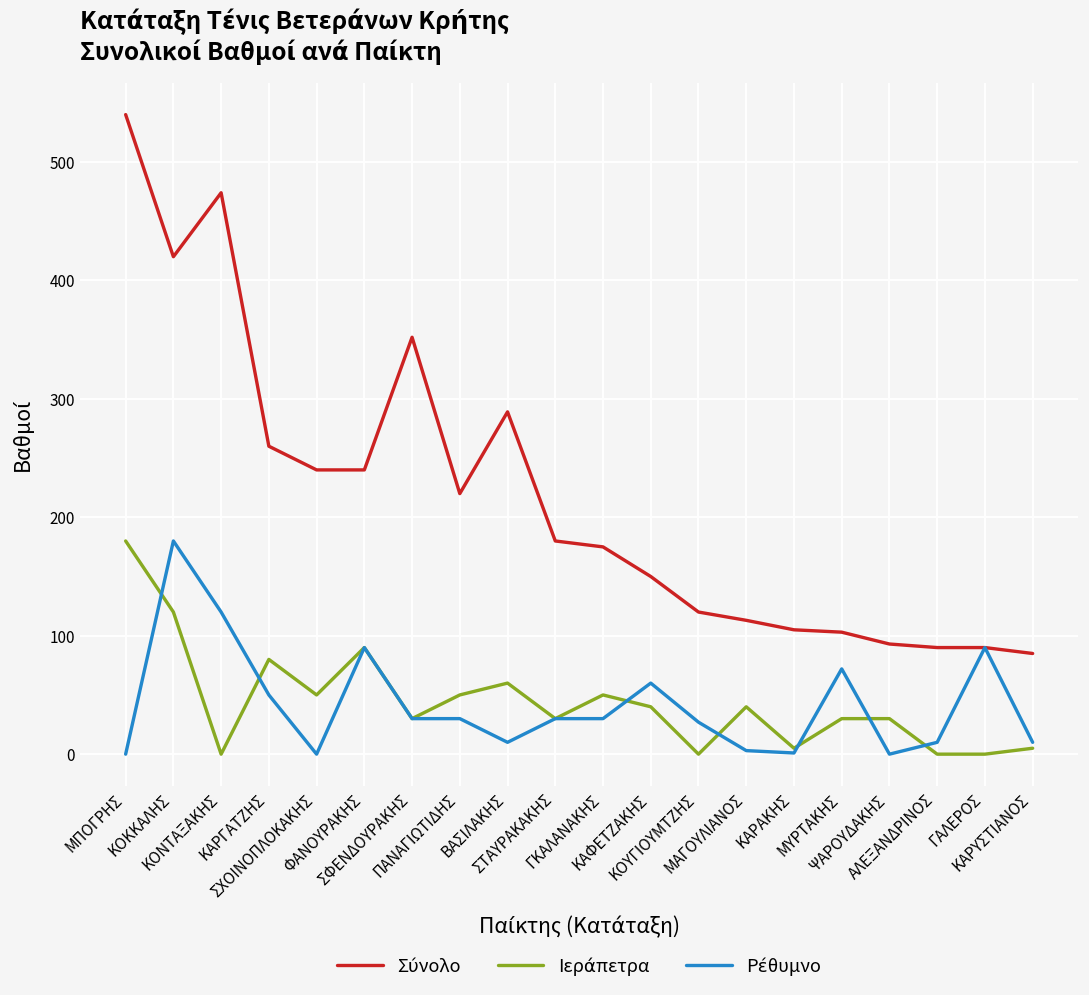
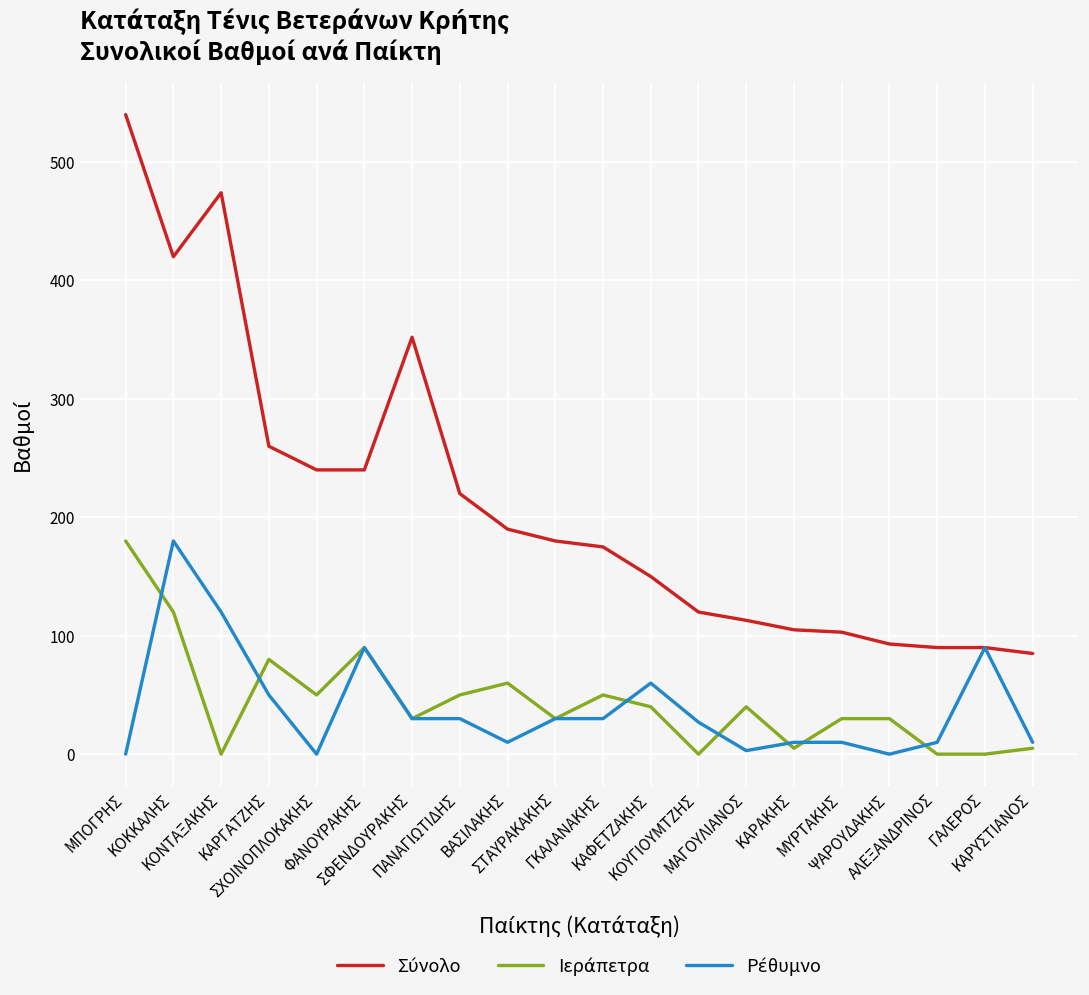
  {
    "Σύνολο": {
      "ΜΠΟΓΡΗΣ": 540,
      "ΚΟΚΚΑΛΗΣ": 420,
      "ΚΟΝΤΑΞΑΚΗΣ": 474,
      "ΚΑΡΓΑΤΖΗΣ": 260,
      "ΣΧΟΙΝΟΠΛΟΚΑΚΗΣ": 240,
      "ΦΑΝΟΥΡΑΚΗΣ": 240,
      "ΣΦΕΝΔΟΥΡΑΚΗΣ": 352,
      "ΠΑΝΑΓΙΩΤΙΔΗΣ": 220,
-     "ΒΑΣΙΛΑΚΗΣ": 289,
+     "ΒΑΣΙΛΑΚΗΣ": 190,
      "ΣΤΑΥΡΑΚΑΚΗΣ": 180,
      "ΓΚΑΛΑΝΑΚΗΣ": 175,
      "ΚΑΦΕΤΖΑΚΗΣ": 150,
      "ΚΟΥΓΙΟΥΜΤΖΗΣ": 120,
      "ΜΑΓΟΥΛΙΑΝΟΣ": 113,
      "ΚΑΡΑΚΗΣ": 105,
      "ΜΥΡΤΑΚΗΣ": 103,
      "ΨΑΡΟΥΔΑΚΗΣ": 93,
      "ΑΛΕΞΑΝΔΡΙΝΟΣ": 90,
      "ΚΑΡΥΣΤΙΑΝΟΣ": 85
    },
    "Ιεράπετρα": {
      "ΜΠΟΓΡΗΣ": 180,
      "ΚΟΚΚΑΛΗΣ": 120,
      "ΚΟΝΤΑΞΑΚΗΣ": 0,
      "ΚΑΡΓΑΤΖΗΣ": 80,
      "ΣΧΟΙΝΟΠΛΟΚΑΚΗΣ": 50,
      "ΠΑΝΑΓΙΩΤΙΔΗΣ": 50,
      "ΒΑΣΙΛΑΚΗΣ": 60,
      "ΓΚΑΛΑΝΑΚΗΣ": 50,
      "ΚΑΦΕΤΖΑΚΗΣ": 40,
      "ΚΟΥΓΙΟΥΜΤΖΗΣ": 0,
      "ΜΑΓΟΥΛΙΑΝΟΣ": 40,
      "ΚΑΡΑΚΗΣ": 5,
      "ΜΥΡΤΑΚΗΣ": 30,
      "ΨΑΡΟΥΔΑΚΗΣ": 30,
      "ΑΛΕΞΑΝΔΡΙΝΟΣ": 0,
      "ΓΑΛΕΡΟΣ": 0,
      "ΚΑΡΥΣΤΙΑΝΟΣ": 5
    },
    "Ρέθυμνο": {
      "ΜΠΟΓΡΗΣ": 0,
      "ΚΟΚΚΑΛΗΣ": 180,
      "ΚΟΝΤΑΞΑΚΗΣ": 120,
      "ΚΑΡΓΑΤΖΗΣ": 50,
      "ΣΧΟΙΝΟΠΛΟΚΑΚΗΣ": 0,
      "ΠΑΝΑΓΙΩΤΙΔΗΣ": 30,
      "ΒΑΣΙΛΑΚΗΣ": 10,
      "ΓΚΑΛΑΝΑΚΗΣ": 30,
      "ΚΑΦΕΤΖΑΚΗΣ": 60,
      "ΚΟΥΓΙΟΥΜΤΖΗΣ": 27,
      "ΜΑΓΟΥΛΙΑΝΟΣ": 3,
-     "ΚΑΡΑΚΗΣ": 1,
-     "ΜΥΡΤΑΚΗΣ": 72,
+     "ΚΑΡΑΚΗΣ": 10,
+     "ΜΥΡΤΑΚΗΣ": 10,
      "ΨΑΡΟΥΔΑΚΗΣ": 0,
      "ΑΛΕΞΑΝΔΡΙΝΟΣ": 10,
      "ΚΑΡΥΣΤΙΑΝΟΣ": 10
    }
  }
